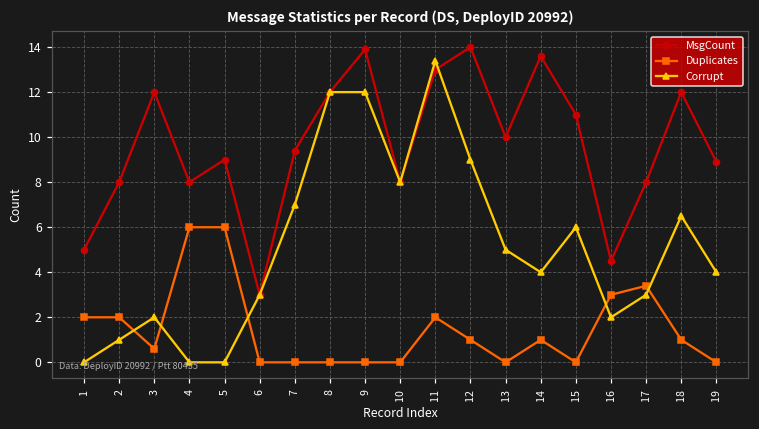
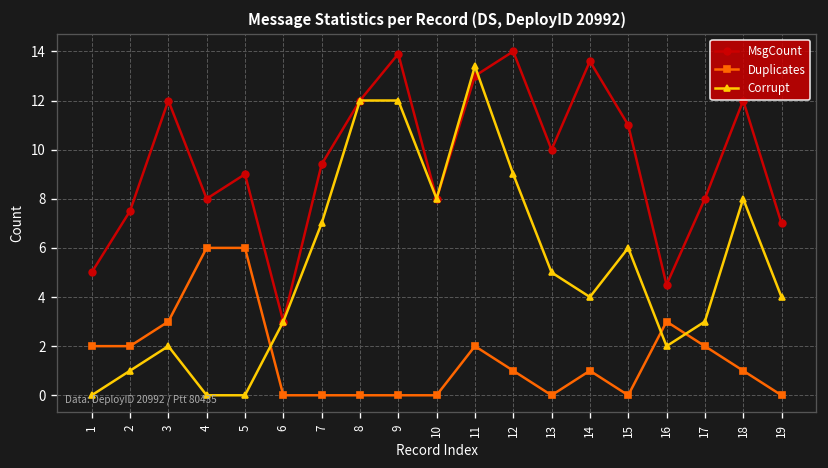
  {
    "MsgCount": {
      "1": 5.0,
-     "2": 8.0,
+     "2": 7.5,
      "3": 12.0,
      "4": 8.0,
      "5": 9.0,
      "7": 9.4,
      "9": 13.9,
      "11": 13.0,
      "12": 14.0,
      "13": 10.0,
      "14": 13.6,
      "15": 11.0,
      "16": 4.5,
      "17": 8.0,
      "18": 12.0,
-     "19": 8.9
+     "19": 7.0
    },
    "Duplicates": {
      "1": 2.0,
      "2": 2.0,
-     "3": 0.6,
+     "3": 3.0,
      "4": 6.0,
      "5": 6.0,
      "6": 0.0,
      "7": 0.0,
      "8": 0.0,
      "9": 0.0,
      "10": 0.0,
      "11": 2.0,
      "12": 1.0,
      "13": 0.0,
      "14": 1.0,
      "15": 0.0,
      "16": 3.0,
-     "17": 3.4,
+     "17": 2.0,
      "18": 1.0,
      "19": 0.0
    },
    "Corrupt": {
      "2": 1.0,
      "3": 2.0,
      "5": 0.0,
      "7": 7.0,
      "9": 12.0,
      "11": 13.4,
      "12": 9.0,
      "13": 5.0,
      "14": 4.0,
      "15": 6.0,
      "16": 2.0,
      "17": 3.0,
-     "18": 6.5,
+     "18": 8.0,
      "19": 4.0
    }
  }
